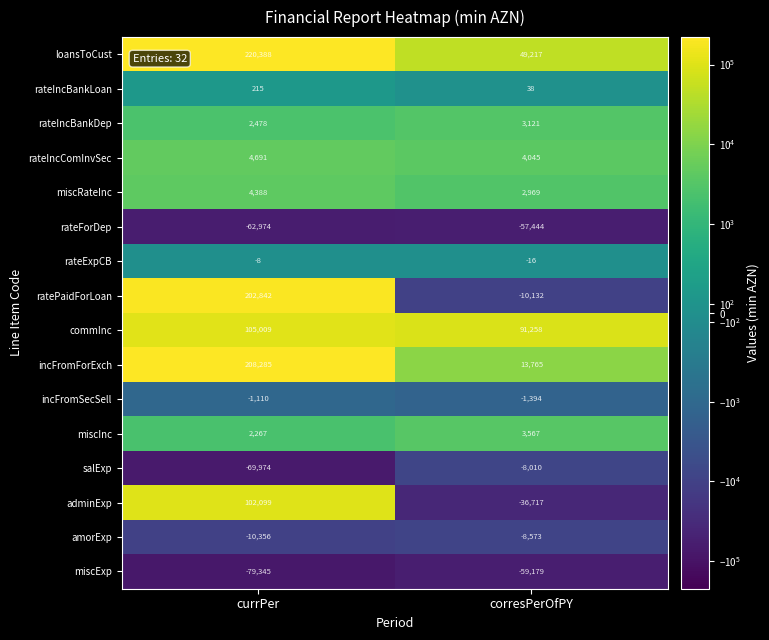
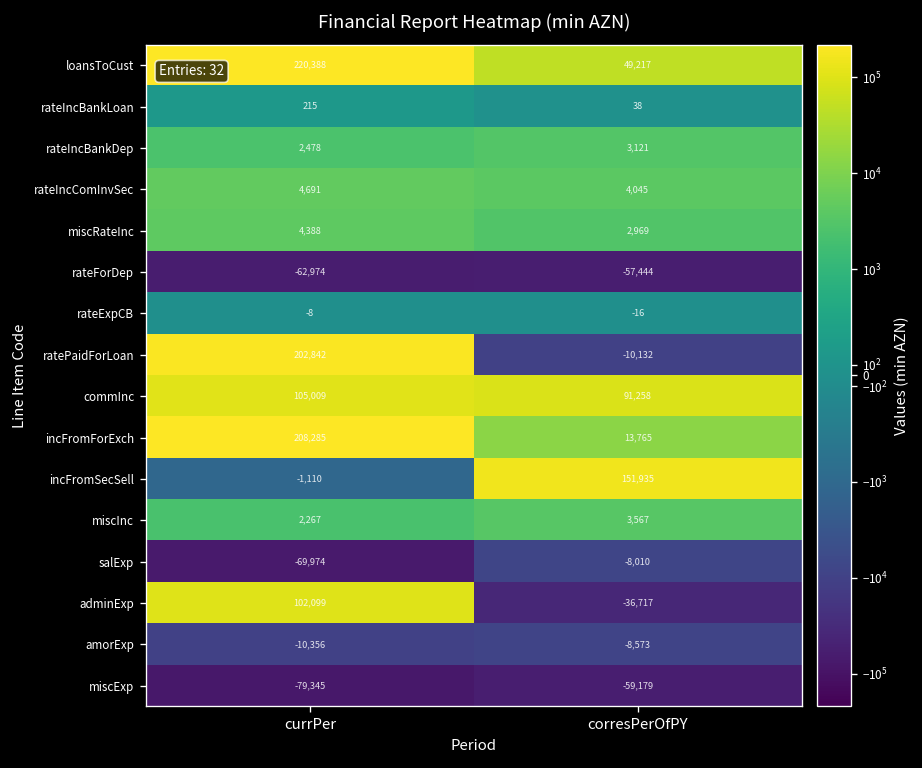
  {
    "loansToCust": {
      "currPer": "220,388",
      "corresPerOfPY": "49,217"
    },
    "rateIncBankLoan": {
      "currPer": "215",
      "corresPerOfPY": "38"
    },
    "rateIncBankDep": {
      "currPer": "2,478",
      "corresPerOfPY": "3,121"
    },
    "rateIncComInvSec": {
      "currPer": "4,691",
      "corresPerOfPY": "4,045"
    },
    "miscRateInc": {
      "currPer": "4,388",
      "corresPerOfPY": "2,969"
    },
    "rateForDep": {
      "currPer": "-62,974",
      "corresPerOfPY": "-57,444"
    },
    "rateExpCB": {
      "currPer": "-8",
      "corresPerOfPY": "-16"
    },
    "ratePaidForLoan": {
      "currPer": "202,842",
      "corresPerOfPY": "-10,132"
    },
    "commInc": {
      "currPer": "105,009",
      "corresPerOfPY": "91,258"
    },
    "incFromForExch": {
      "currPer": "208,285",
      "corresPerOfPY": "13,765"
    },
    "incFromSecSell": {
      "currPer": "-1,110",
-     "corresPerOfPY": "-1,394"
+     "corresPerOfPY": "151,935"
    },
    "miscInc": {
      "currPer": "2,267",
      "corresPerOfPY": "3,567"
    },
    "salExp": {
      "currPer": "-69,974",
      "corresPerOfPY": "-8,010"
    },
    "adminExp": {
      "currPer": "102,099",
      "corresPerOfPY": "-36,717"
    },
    "amorExp": {
      "currPer": "-10,356",
      "corresPerOfPY": "-8,573"
    },
    "miscExp": {
      "currPer": "-79,345",
      "corresPerOfPY": "-59,179"
    }
  }
